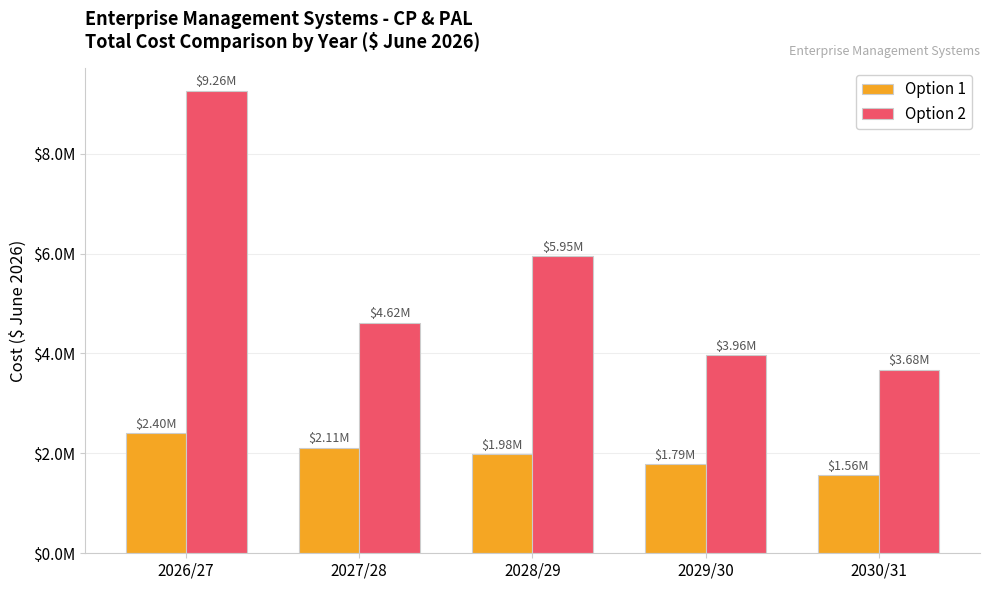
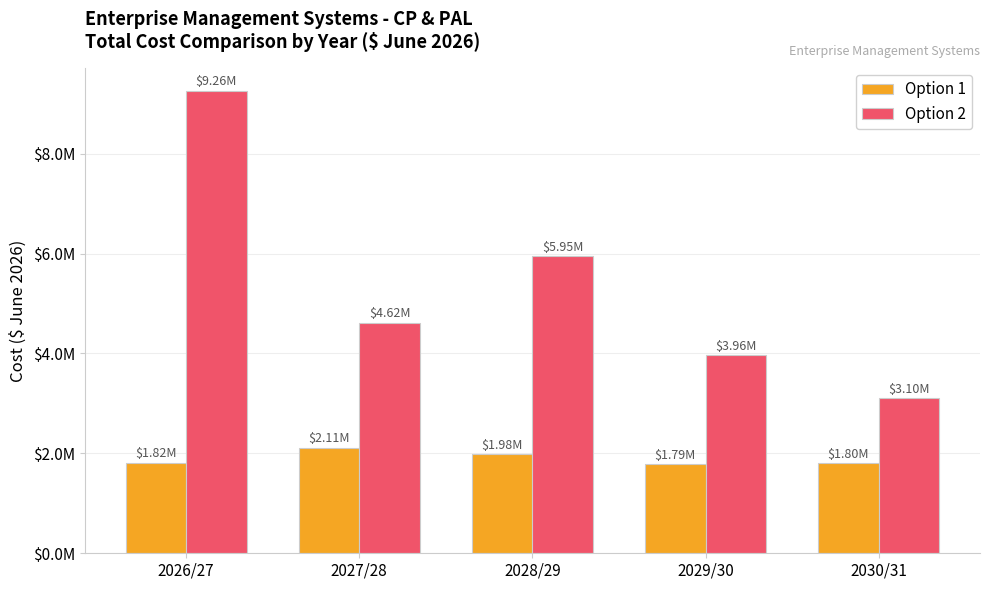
  {
    "Option 1": {
-     "2026/27": "$2.40M",
+     "2026/27": "$1.82M",
      "2027/28": "$2.11M",
      "2028/29": "$1.98M",
      "2029/30": "$1.79M",
-     "2030/31": "$1.56M"
+     "2030/31": "$1.80M"
    },
    "Option 2": {
      "2026/27": "$9.26M",
      "2027/28": "$4.62M",
      "2028/29": "$5.95M",
      "2029/30": "$3.96M",
-     "2030/31": "$3.68M"
+     "2030/31": "$3.10M"
    }
  }
